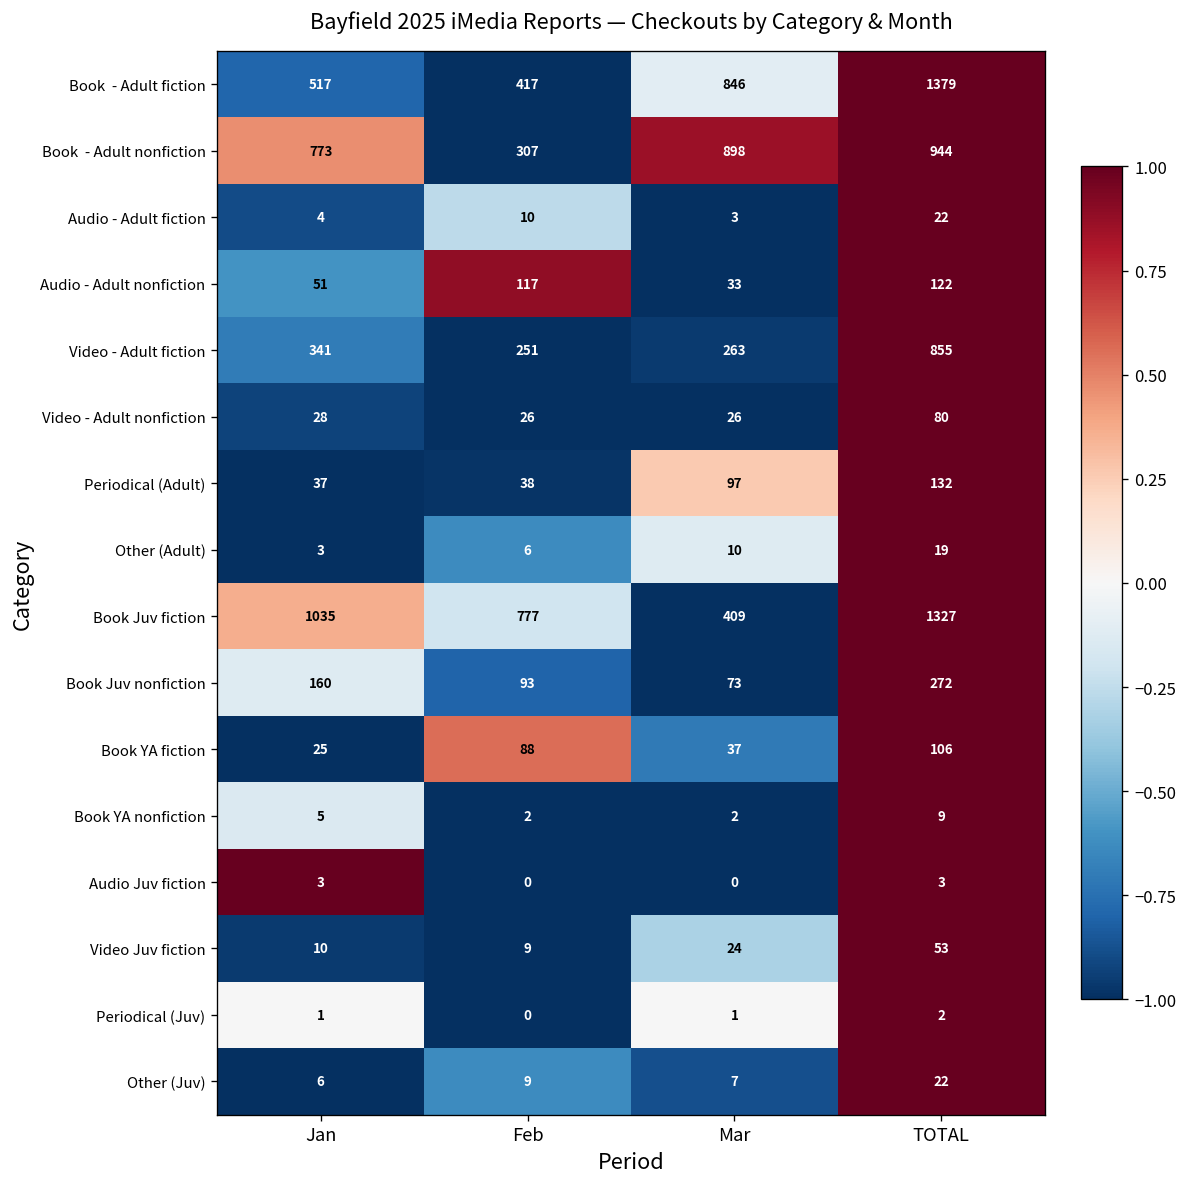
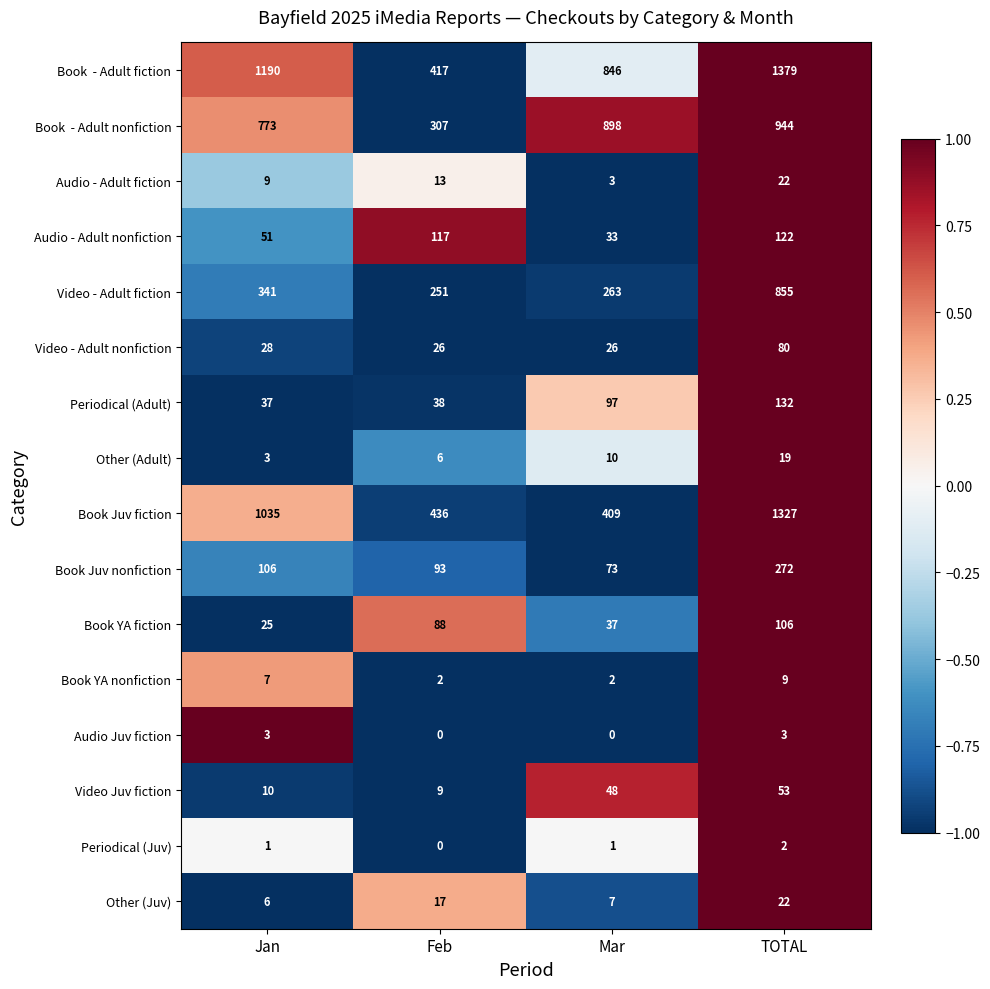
  {
    "Book - Adult fiction": {
-     "Jan": 517,
+     "Jan": 1190,
      "Feb": 417,
      "Mar": 846,
      "TOTAL": 1379
    },
    "Book - Adult nonfiction": {
      "Jan": 773,
      "Feb": 307,
      "Mar": 898,
      "TOTAL": 944
    },
    "Audio - Adult fiction": {
-     "Jan": 4,
-     "Feb": 10,
+     "Jan": 9,
+     "Feb": 13,
      "Mar": 3,
      "TOTAL": 22
    },
    "Audio - Adult nonfiction": {
      "Jan": 51,
      "Feb": 117,
      "Mar": 33,
      "TOTAL": 122
    },
    "Video - Adult fiction": {
      "Jan": 341,
      "Feb": 251,
      "Mar": 263,
      "TOTAL": 855
    },
    "Video - Adult nonfiction": {
      "Jan": 28,
      "Feb": 26,
      "Mar": 26,
      "TOTAL": 80
    },
    "Periodical (Adult)": {
      "Jan": 37,
      "Feb": 38,
      "Mar": 97,
      "TOTAL": 132
    },
    "Other (Adult)": {
      "Jan": 3,
      "Feb": 6,
      "Mar": 10,
      "TOTAL": 19
    },
    "Book Juv fiction": {
      "Jan": 1035,
-     "Feb": 777,
+     "Feb": 436,
      "Mar": 409,
      "TOTAL": 1327
    },
    "Book Juv nonfiction": {
-     "Jan": 160,
+     "Jan": 106,
      "Feb": 93,
      "Mar": 73,
      "TOTAL": 272
    },
    "Book YA fiction": {
      "Jan": 25,
      "Feb": 88,
      "Mar": 37,
      "TOTAL": 106
    },
    "Book YA nonfiction": {
-     "Jan": 5,
+     "Jan": 7,
      "Feb": 2,
      "Mar": 2,
      "TOTAL": 9
    },
    "Audio Juv fiction": {
      "Jan": 3,
      "Feb": 0,
      "Mar": 0,
      "TOTAL": 3
    },
    "Video Juv fiction": {
      "Jan": 10,
      "Feb": 9,
-     "Mar": 24,
+     "Mar": 48,
      "TOTAL": 53
    },
    "Periodical (Juv)": {
      "Jan": 1,
      "Feb": 0,
      "Mar": 1,
      "TOTAL": 2
    },
    "Other (Juv)": {
      "Jan": 6,
-     "Feb": 9,
+     "Feb": 17,
      "Mar": 7,
      "TOTAL": 22
    }
  }
